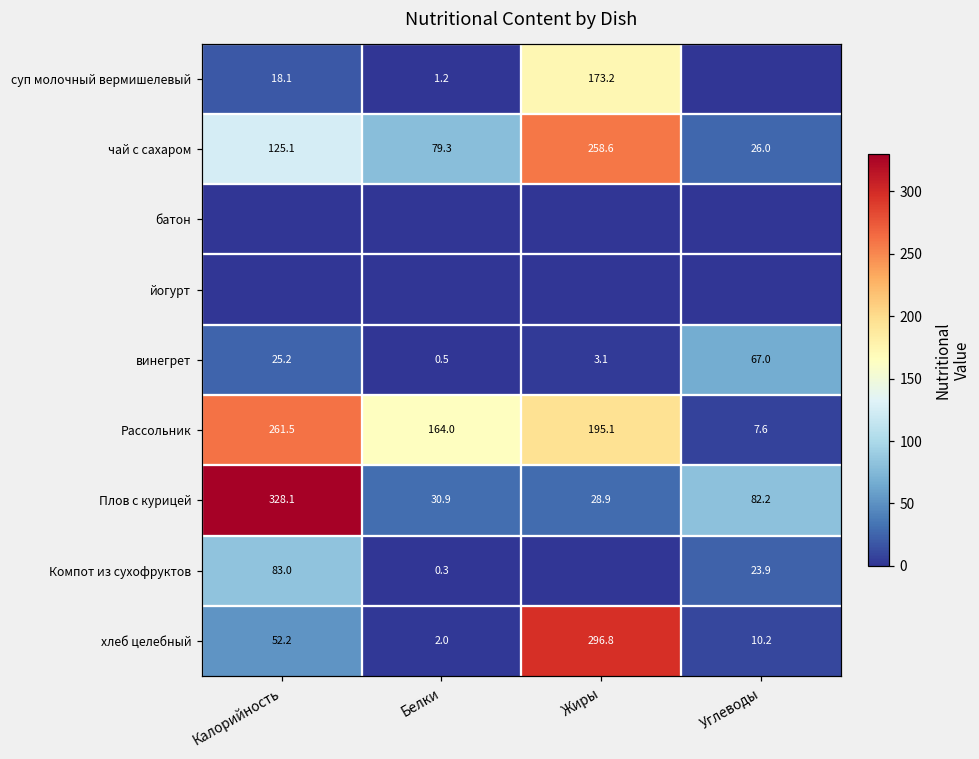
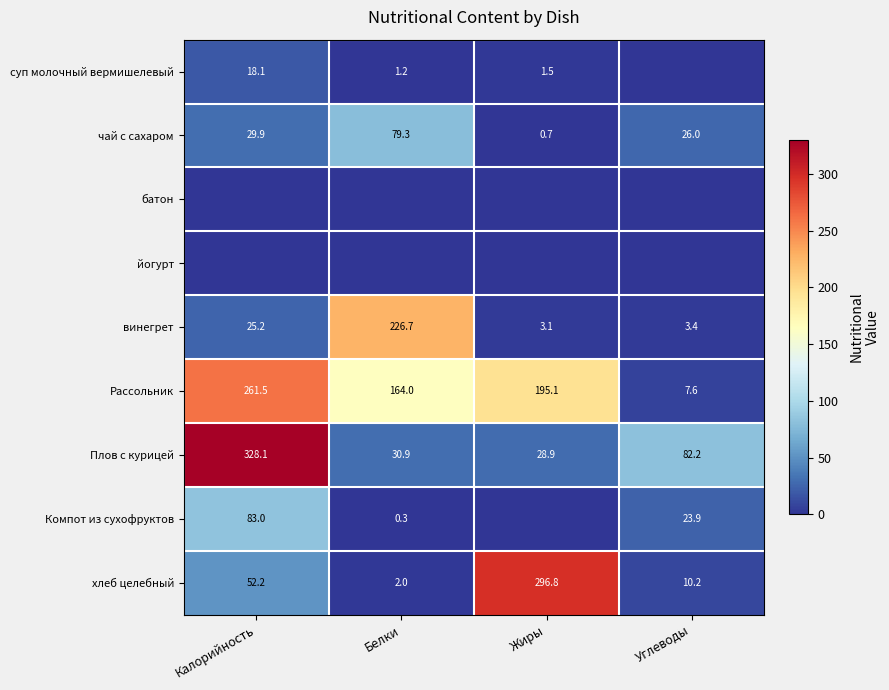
  {
    "суп молочный вермишелевый": {
      "Калорийность": 18.1,
      "Белки": 1.2,
-     "Жиры": 173.2
+     "Жиры": 1.5
    },
    "чай с сахаром": {
-     "Калорийность": 125.1,
+     "Калорийность": 29.9,
      "Белки": 79.3,
-     "Жиры": 258.6,
+     "Жиры": 0.7,
      "Углеводы": 26.0
    },
    "винегрет": {
      "Калорийность": 25.2,
-     "Белки": 0.5,
+     "Белки": 226.7,
      "Жиры": 3.1,
-     "Углеводы": 67.0
+     "Углеводы": 3.4
    },
    "Рассольник": {
      "Калорийность": 261.5,
      "Белки": 164.0,
      "Жиры": 195.1,
      "Углеводы": 7.6
    },
    "Плов с курицей": {
      "Калорийность": 328.1,
      "Белки": 30.9,
      "Жиры": 28.9,
      "Углеводы": 82.2
    },
    "Компот из сухофруктов": {
      "Калорийность": 83.0,
      "Белки": 0.3,
      "Углеводы": 23.9
    },
    "хлеб целебный": {
      "Калорийность": 52.2,
      "Белки": 2.0,
      "Жиры": 296.8,
      "Углеводы": 10.2
    }
  }
